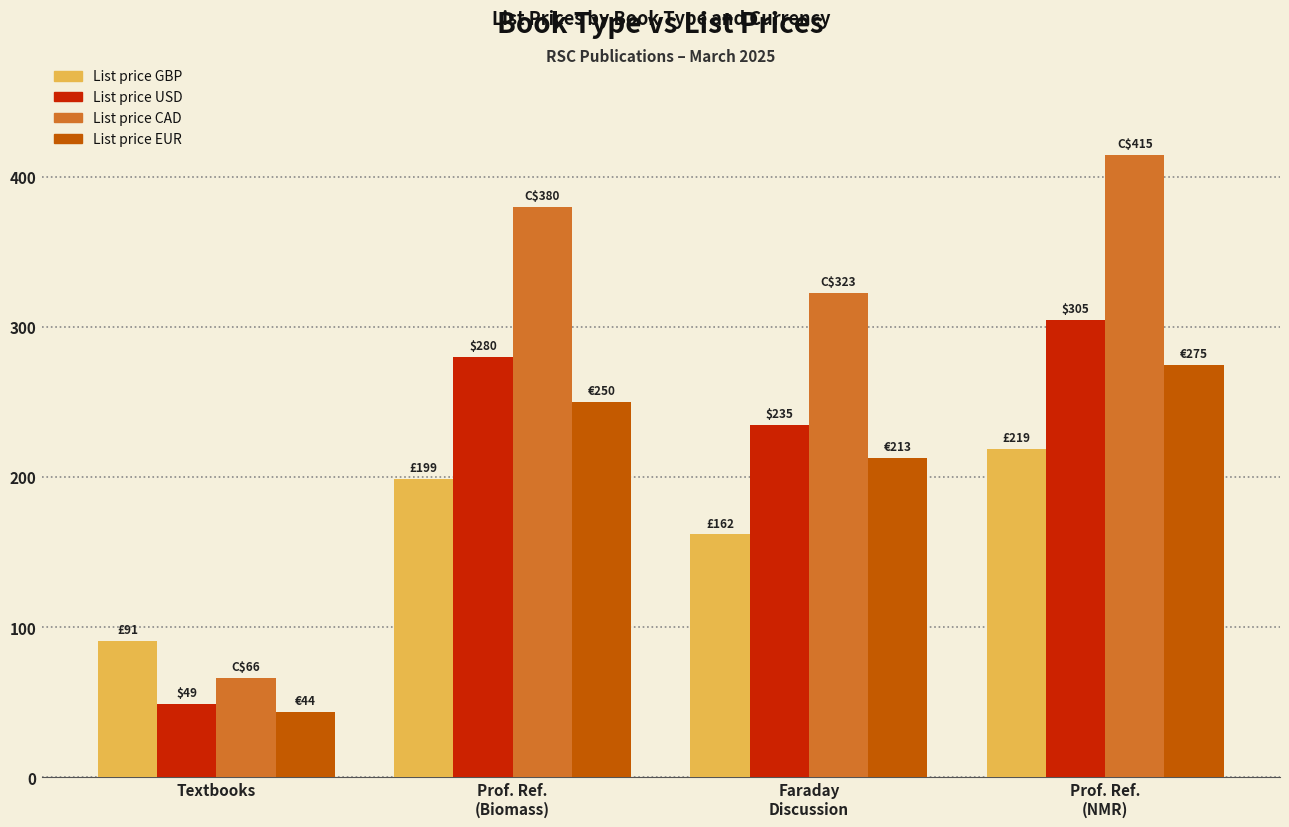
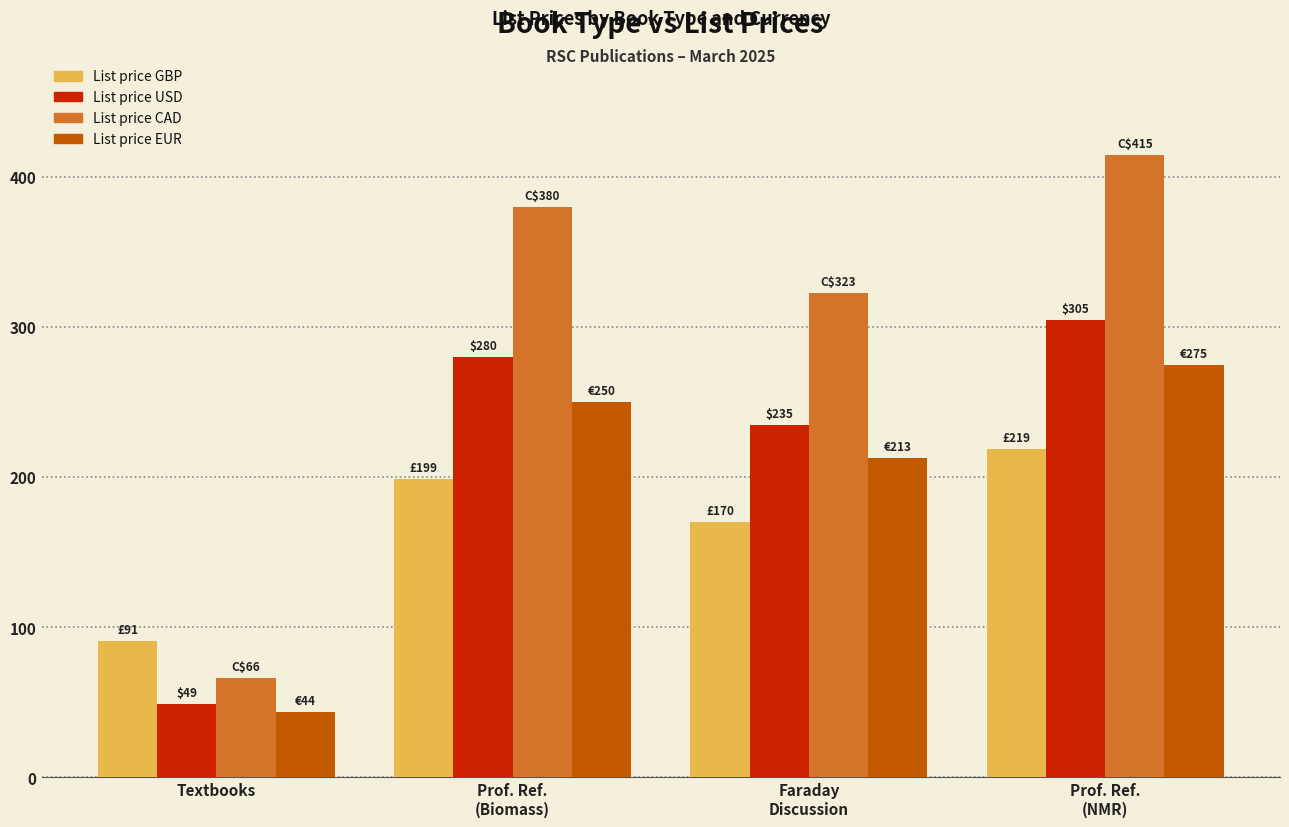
  {
    "List price GBP": {
      "Textbooks": "£91",
      "Prof. Ref. (Biomass)": "£199",
-     "Faraday Discussion": "£162",
+     "Faraday Discussion": "£170",
      "Prof. Ref. (NMR)": "£219"
    }
  }
